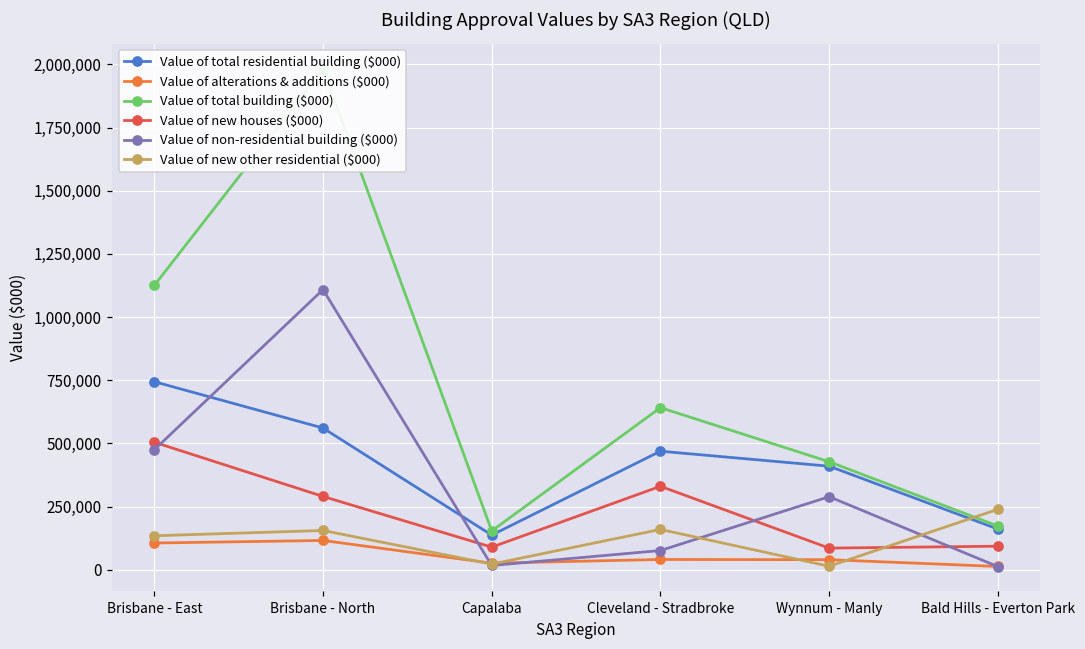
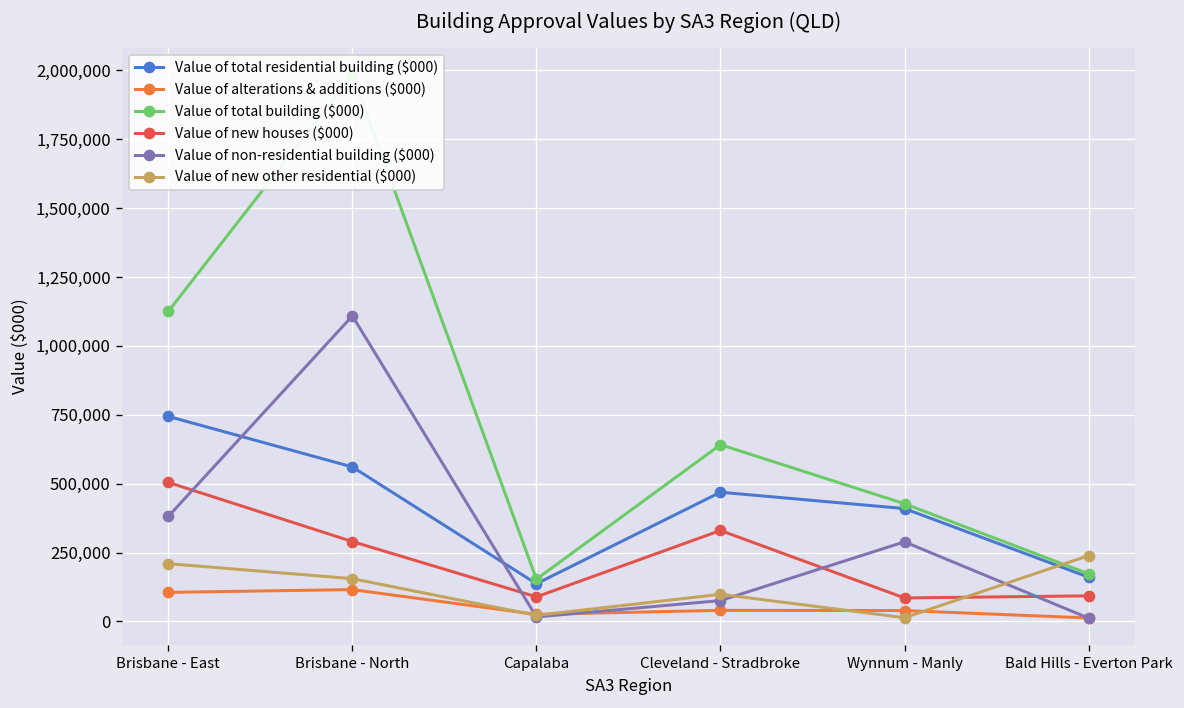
  {
    "Value of total residential building ($000)": {
      "Brisbane - East": "740,000",
      "Brisbane - North": "560,000",
      "Capalaba": "140,000",
      "Cleveland - Stradbroke": "470,000",
      "Wynnum - Manly": "410,000",
      "Bald Hills - Everton Park": "160,000"
    },
    "Value of total building ($000)": {
      "Brisbane - East": "1,130,000",
      "Capalaba": "150,000",
      "Cleveland - Stradbroke": "640,000",
      "Wynnum - Manly": "430,000",
      "Bald Hills - Everton Park": "170,000"
    },
    "Value of non-residential building ($000)": {
-     "Brisbane - East": "470,000",
+     "Brisbane - East": "380,000",
      "Brisbane - North": "1,110,000",
      "Cleveland - Stradbroke": "80,000",
      "Wynnum - Manly": "290,000"
    },
    "Value of new other residential ($000)": {
-     "Brisbane - East": "130,000",
+     "Brisbane - East": "210,000",
      "Brisbane - North": "160,000",
-     "Cleveland - Stradbroke": "160,000",
+     "Cleveland - Stradbroke": "100,000",
      "Wynnum - Manly": "10,000",
      "Bald Hills - Everton Park": "240,000"
    }
  }
